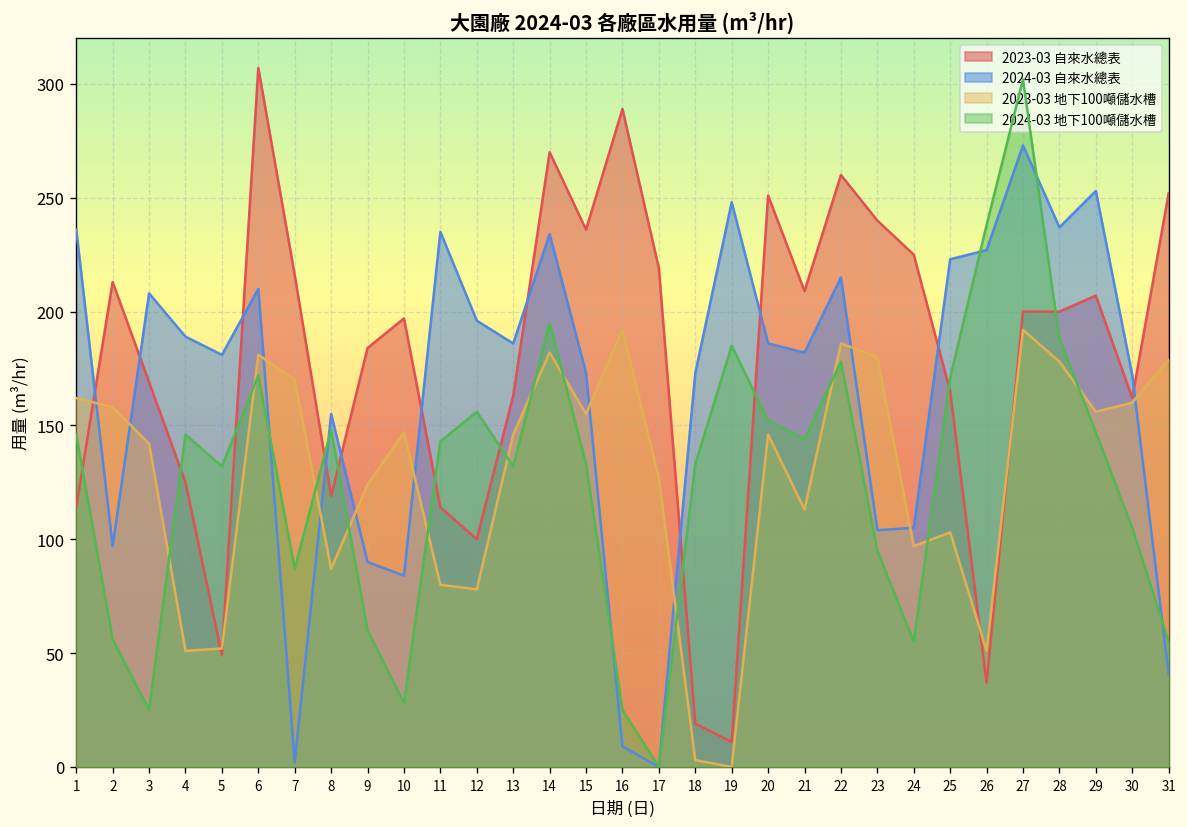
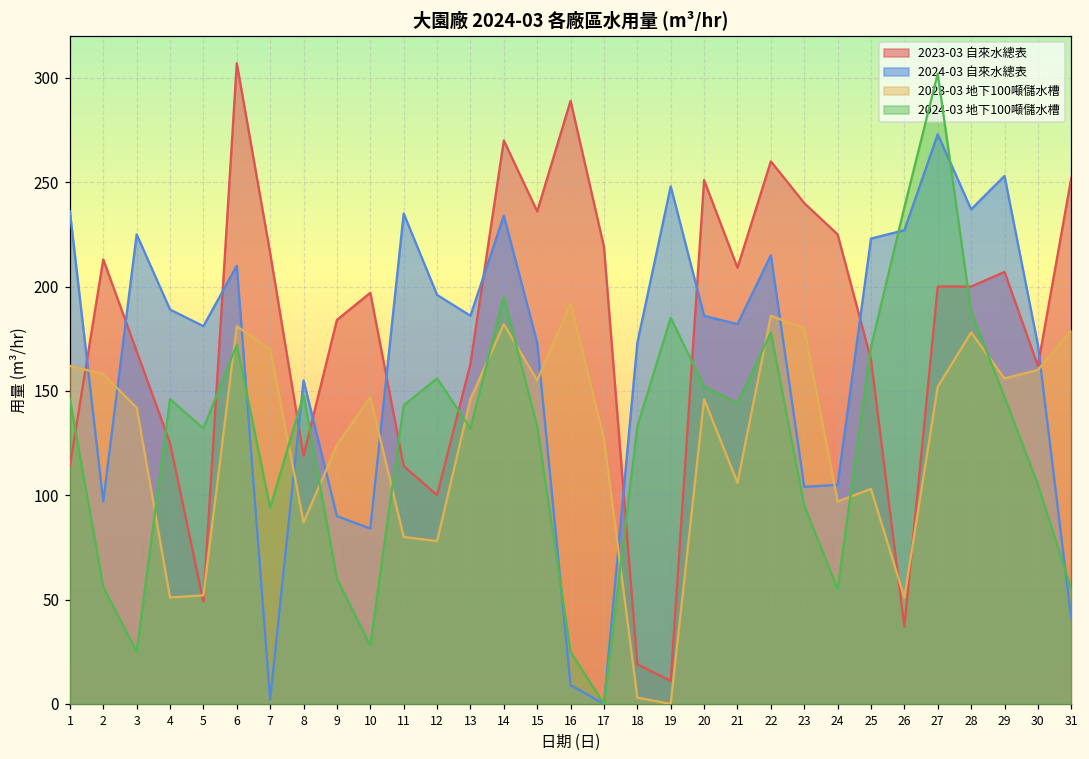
  {
    "2023-03 自來水總表": {
      "1": 114,
      "2": 213,
      "3": 169,
      "4": 125,
      "5": 49,
      "6": 307,
      "7": 216,
      "8": 119,
      "9": 184,
      "10": 197,
      "11": 114,
      "12": 100,
      "13": 163,
      "14": 270,
      "15": 236,
      "16": 289,
      "17": 219,
      "18": 19,
      "19": 11,
      "20": 251,
      "21": 209,
      "22": 260,
      "23": 240,
      "24": 225,
      "25": 165,
      "26": 37,
      "27": 200,
      "28": 200,
      "29": 207,
      "30": 162,
      "31": 252
    },
    "2024-03 自來水總表": {
      "1": 236,
      "2": 97,
-     "3": 208,
+     "3": 225,
      "4": 189,
      "5": 181,
      "6": 210,
      "7": 2,
      "8": 155,
      "9": 90,
      "10": 84,
      "11": 235,
      "12": 196,
      "13": 186,
      "14": 234,
      "15": 173,
      "16": 9,
      "18": 173,
      "19": 248,
      "20": 186,
      "21": 182,
      "22": 215,
      "23": 104,
      "24": 105,
      "25": 223,
      "26": 227,
      "27": 273,
      "28": 237,
      "29": 253,
      "30": 172,
      "31": 41
    },
    "2023-03 地下100噸儲水槽": {
      "1": 162,
      "2": 158,
      "3": 142,
      "4": 51,
      "5": 52,
      "6": 181,
      "7": 170,
      "8": 87,
      "9": 124,
      "10": 147,
      "11": 80,
      "12": 78,
      "13": 146,
      "14": 182,
      "15": 155,
      "16": 192,
      "17": 127,
      "18": 3,
      "19": 0,
      "20": 146,
-     "21": 113,
+     "21": 106,
      "22": 186,
      "23": 180,
      "24": 97,
      "25": 103,
      "26": 51,
-     "27": 192,
+     "27": 152,
      "28": 178,
      "29": 156,
      "30": 160,
      "31": 179
    },
    "2024-03 地下100噸儲水槽": {
      "1": 146,
      "2": 56,
      "3": 25,
      "4": 146,
      "5": 132,
      "6": 172,
-     "7": 87,
+     "7": 94,
      "8": 148,
      "9": 60,
      "10": 28,
      "11": 143,
      "12": 156,
      "13": 132,
      "14": 195,
      "15": 133,
      "16": 25,
      "18": 133,
      "19": 185,
      "20": 152,
      "21": 144,
      "22": 178,
      "23": 95,
      "24": 55,
      "25": 171,
      "26": 238,
      "28": 188,
      "29": 147,
      "30": 105,
      "31": 55
    }
  }
